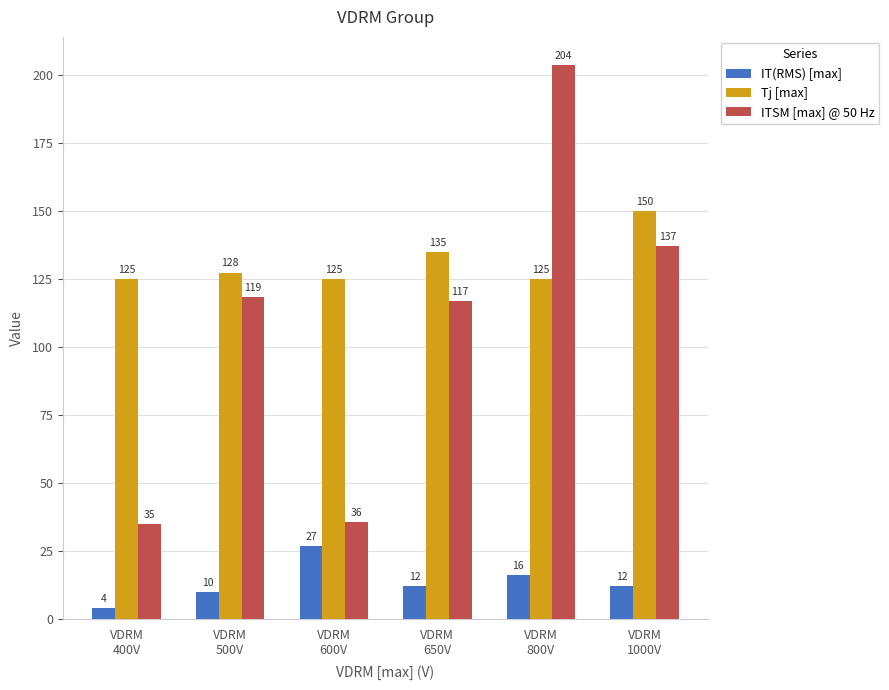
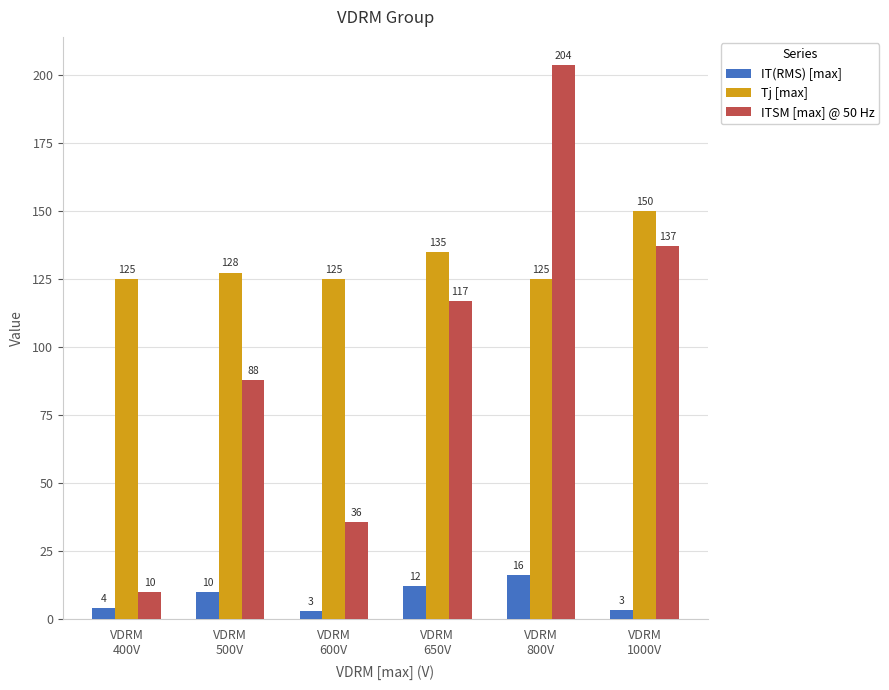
  {
    "IT(RMS) [max]": {
      "VDRM 400V": 4,
      "VDRM 500V": 10,
-     "VDRM 600V": 27,
+     "VDRM 600V": 3,
      "VDRM 650V": 12,
      "VDRM 800V": 16,
-     "VDRM 1000V": 12
+     "VDRM 1000V": 3
    },
    "Tj [max]": {
      "VDRM 400V": 125,
      "VDRM 500V": 128,
      "VDRM 600V": 125,
      "VDRM 650V": 135,
      "VDRM 800V": 125,
      "VDRM 1000V": 150
    },
    "ITSM [max] @ 50 Hz": {
-     "VDRM 400V": 35,
-     "VDRM 500V": 119,
+     "VDRM 400V": 10,
+     "VDRM 500V": 88,
      "VDRM 600V": 36,
      "VDRM 650V": 117,
      "VDRM 800V": 204,
      "VDRM 1000V": 137
    }
  }
